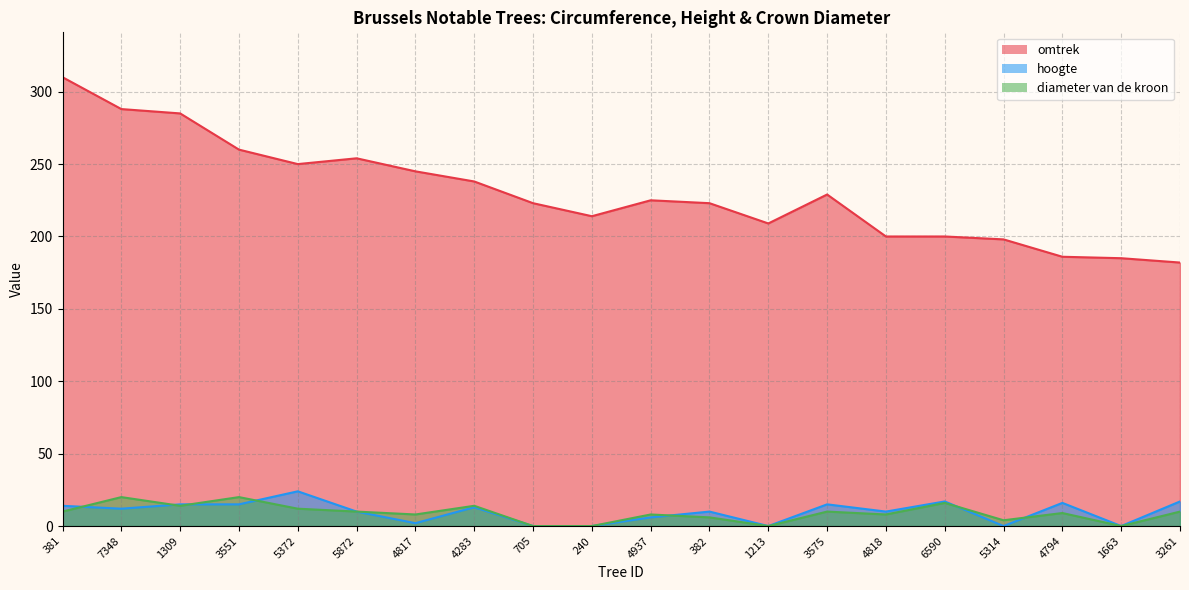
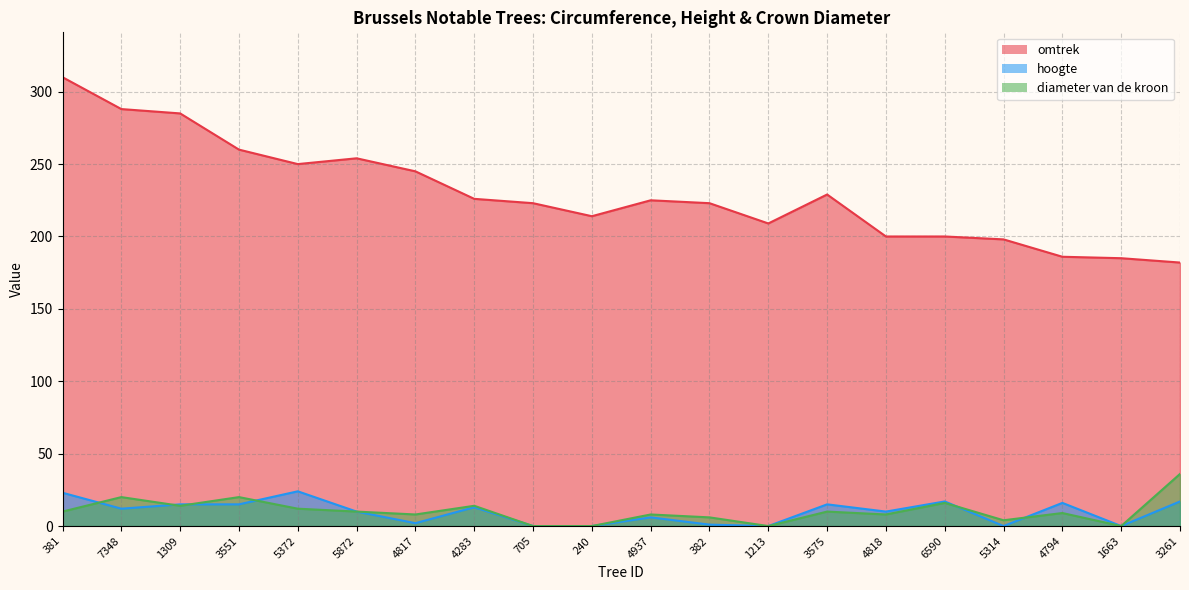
  {
    "omtrek": {
      "381": 310,
      "7348": 288,
      "1309": 285,
      "3551": 260,
      "5372": 250,
      "5872": 254,
      "4817": 245,
-     "4283": 238,
+     "4283": 226,
      "705": 223,
      "240": 214,
      "4937": 225,
      "382": 223,
      "1213": 209,
      "3575": 229,
      "4818": 200,
      "6590": 200,
      "5314": 198,
      "4794": 186,
      "1663": 185,
      "3261": 182
    },
    "hoogte": {
-     "381": 14,
+     "381": 23,
      "7348": 12,
      "3551": 15,
      "5372": 24,
      "4817": 2,
      "4937": 6,
-     "382": 10,
+     "382": 1,
      "3575": 15,
      "4818": 10,
      "5314": 0,
      "4794": 16,
      "3261": 17
    },
    "diameter van de kroon": {
      "381": 10,
      "7348": 20,
      "3551": 20,
      "5372": 12,
      "4817": 8,
      "4937": 8,
      "382": 6,
      "3575": 10,
      "4818": 8,
      "5314": 4,
      "4794": 9,
-     "3261": 10
+     "3261": 36
    }
  }
